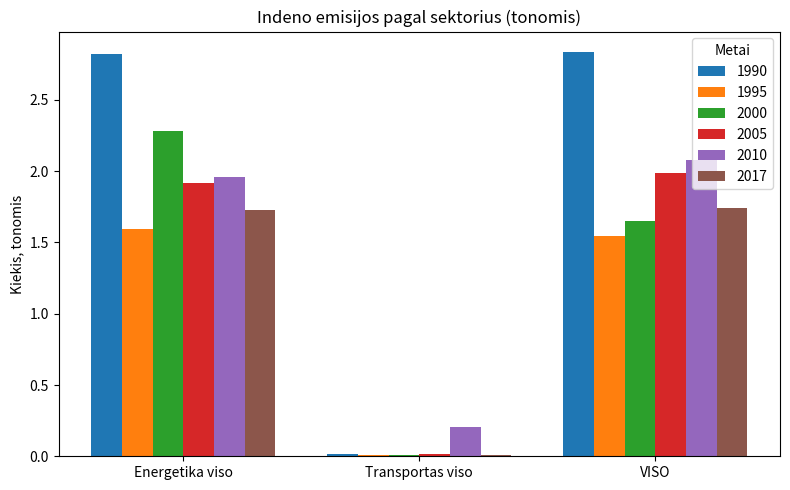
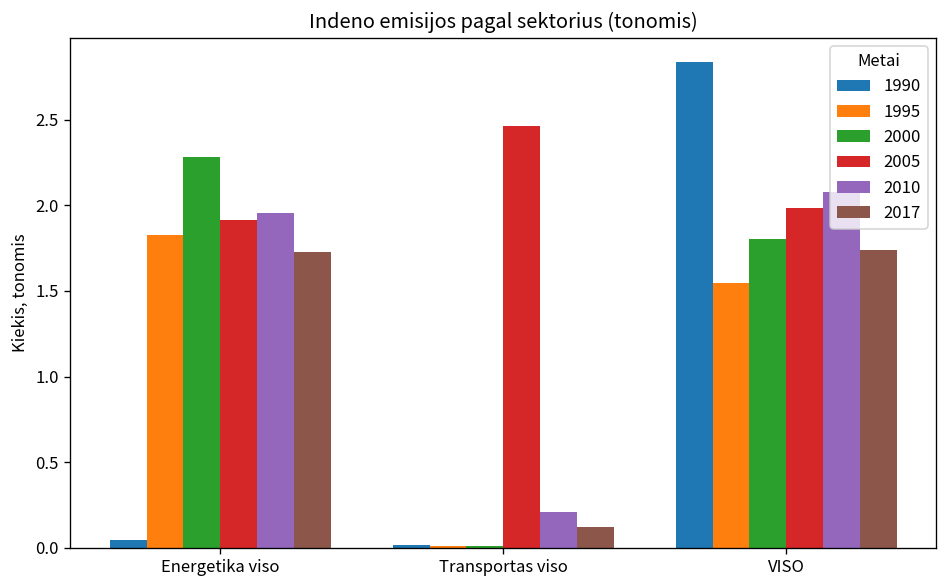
  {
    "1990": {
-     "Energetika viso": 2.82,
+     "Energetika viso": 0.04,
      "VISO": 2.84
    },
    "1995": {
-     "Energetika viso": 1.59,
+     "Energetika viso": 1.83,
      "VISO": 1.55
    },
    "2000": {
      "Energetika viso": 2.28,
-     "VISO": 1.65
+     "VISO": 1.80
    },
    "2005": {
      "Energetika viso": 1.92,
-     "Transportas viso": 0.01,
+     "Transportas viso": 2.46,
      "VISO": 1.99
    },
    "2010": {
      "Energetika viso": 1.96,
      "Transportas viso": 0.21
    },
    "2017": {
      "Energetika viso": 1.73,
-     "Transportas viso": 0.01,
+     "Transportas viso": 0.12,
      "VISO": 1.74
    }
  }
